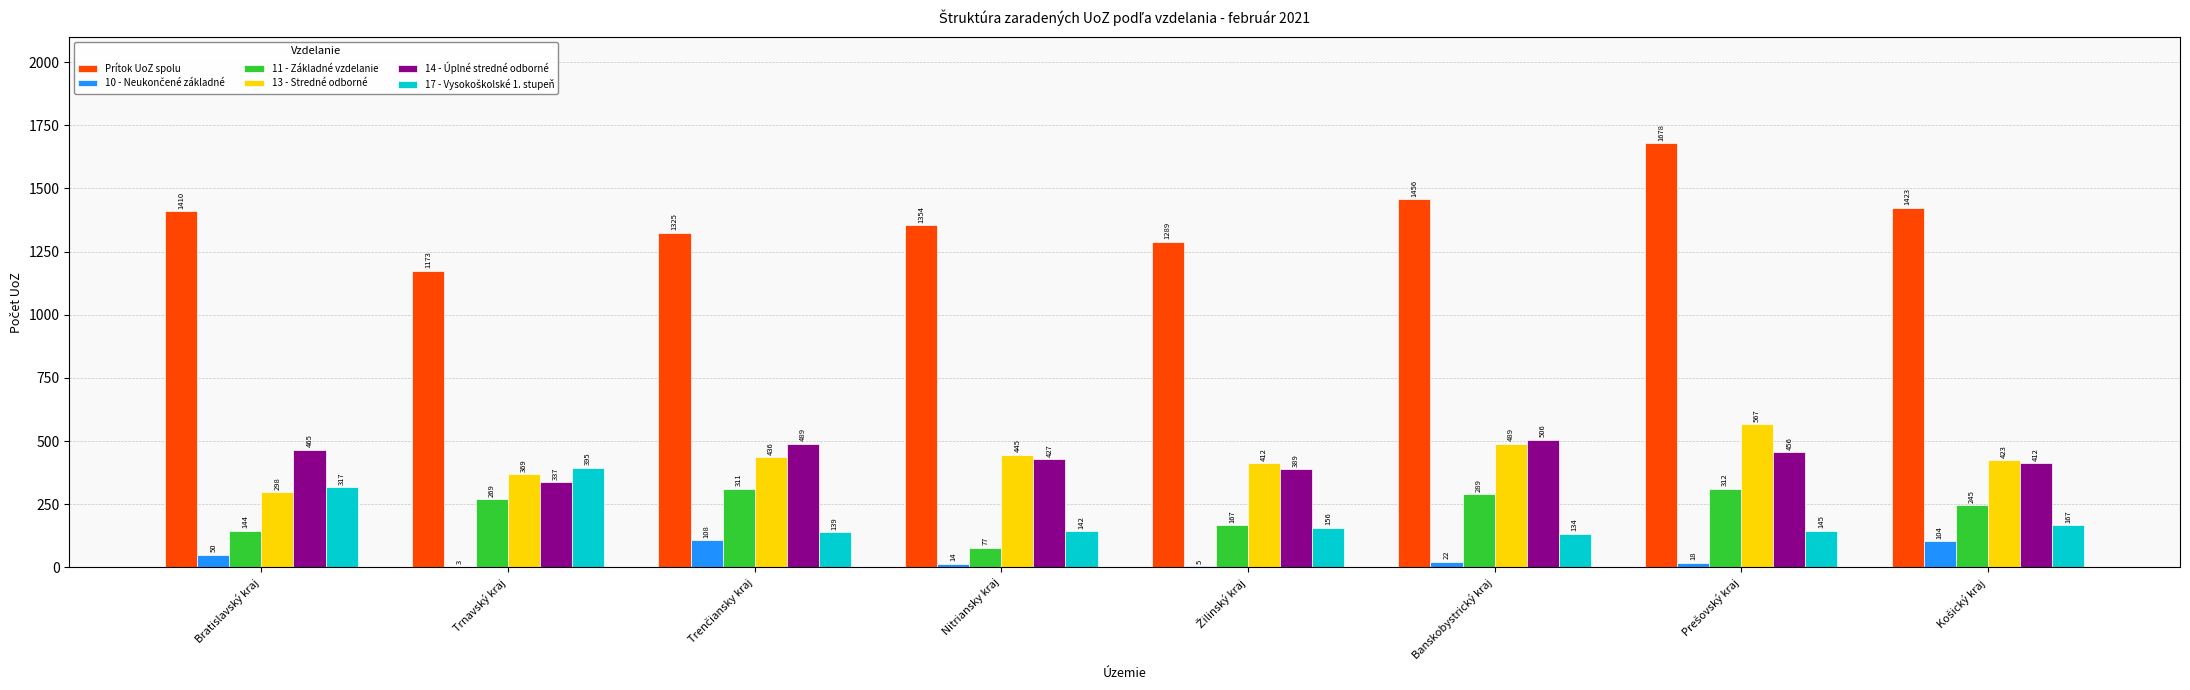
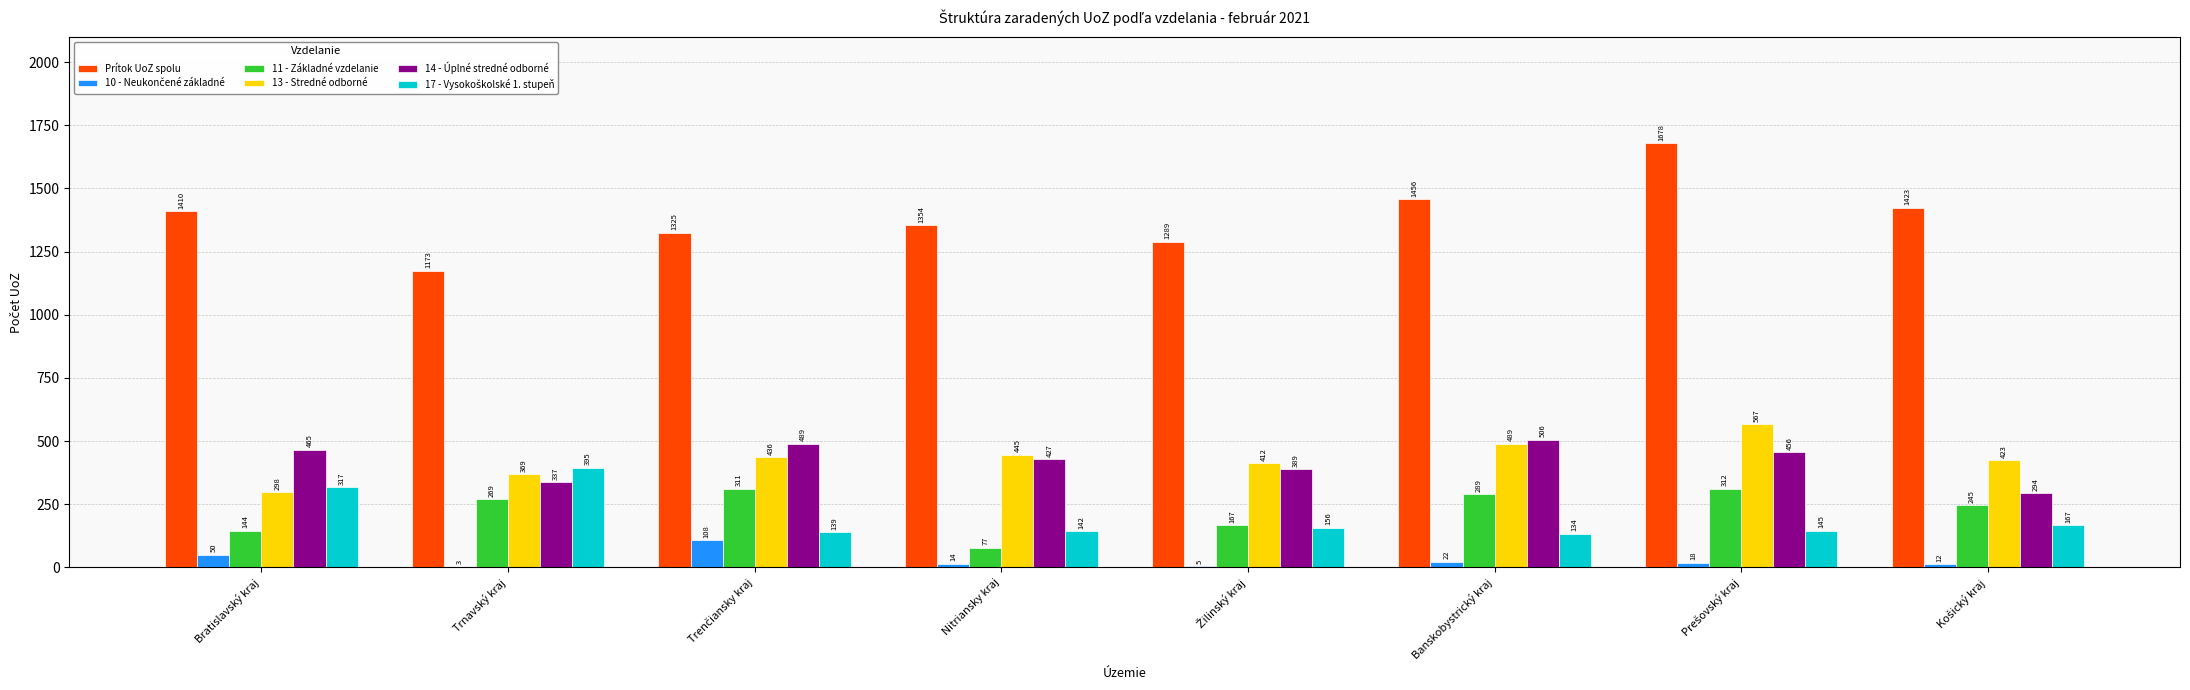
  {
    "Prítok UoZ spolu": {
      "Bratislavský kraj": 1410,
      "Trnavský kraj": 1173,
      "Trenčiansky kraj": 1325,
      "Nitriansky kraj": 1354,
      "Žilinský kraj": 1289,
      "Banskobystrický kraj": 1456,
      "Prešovský kraj": 1678,
      "Košický kraj": 1423
    },
    "10 - Neukončené základné": {
      "Bratislavský kraj": 50,
      "Trnavský kraj": 3,
      "Trenčiansky kraj": 108,
      "Nitriansky kraj": 14,
      "Žilinský kraj": 5,
      "Banskobystrický kraj": 22,
      "Prešovský kraj": 18,
-     "Košický kraj": 104
+     "Košický kraj": 12
    },
    "11 - Základné vzdelanie": {
      "Bratislavský kraj": 144,
      "Trnavský kraj": 269,
      "Trenčiansky kraj": 311,
      "Nitriansky kraj": 77,
      "Žilinský kraj": 167,
      "Banskobystrický kraj": 289,
      "Prešovský kraj": 312,
      "Košický kraj": 245
    },
    "13 - Stredné odborné": {
      "Bratislavský kraj": 298,
      "Trnavský kraj": 369,
      "Trenčiansky kraj": 436,
      "Nitriansky kraj": 445,
      "Žilinský kraj": 412,
      "Banskobystrický kraj": 489,
      "Prešovský kraj": 567,
      "Košický kraj": 423
    },
    "14 - Úplné stredné odborné": {
      "Bratislavský kraj": 465,
      "Trnavský kraj": 337,
      "Trenčiansky kraj": 489,
      "Nitriansky kraj": 427,
      "Žilinský kraj": 389,
      "Banskobystrický kraj": 506,
      "Prešovský kraj": 456,
-     "Košický kraj": 412
+     "Košický kraj": 294
    },
    "17 - Vysokoškolské 1. stupeň": {
      "Bratislavský kraj": 317,
      "Trnavský kraj": 395,
      "Trenčiansky kraj": 139,
      "Nitriansky kraj": 142,
      "Žilinský kraj": 156,
      "Banskobystrický kraj": 134,
      "Prešovský kraj": 145,
      "Košický kraj": 167
    }
  }
